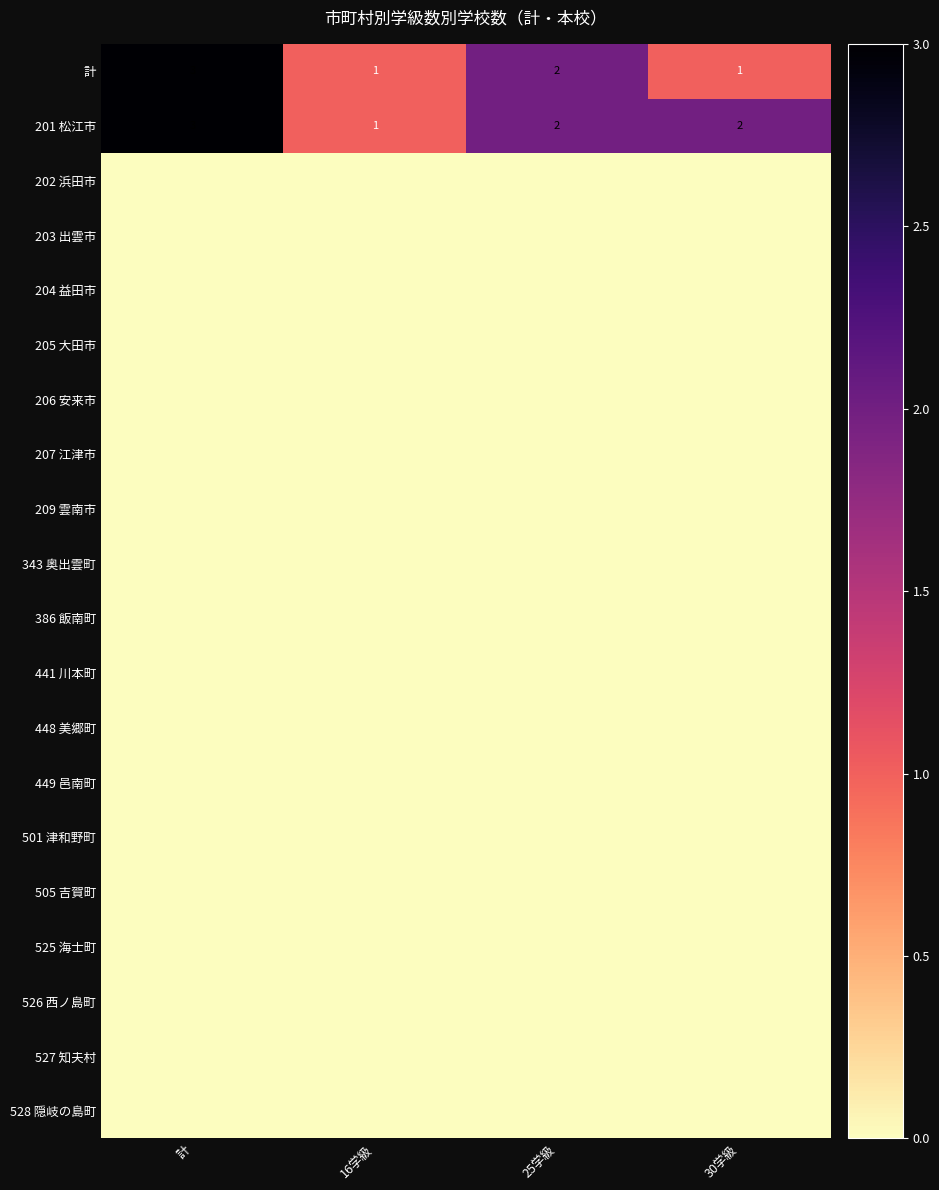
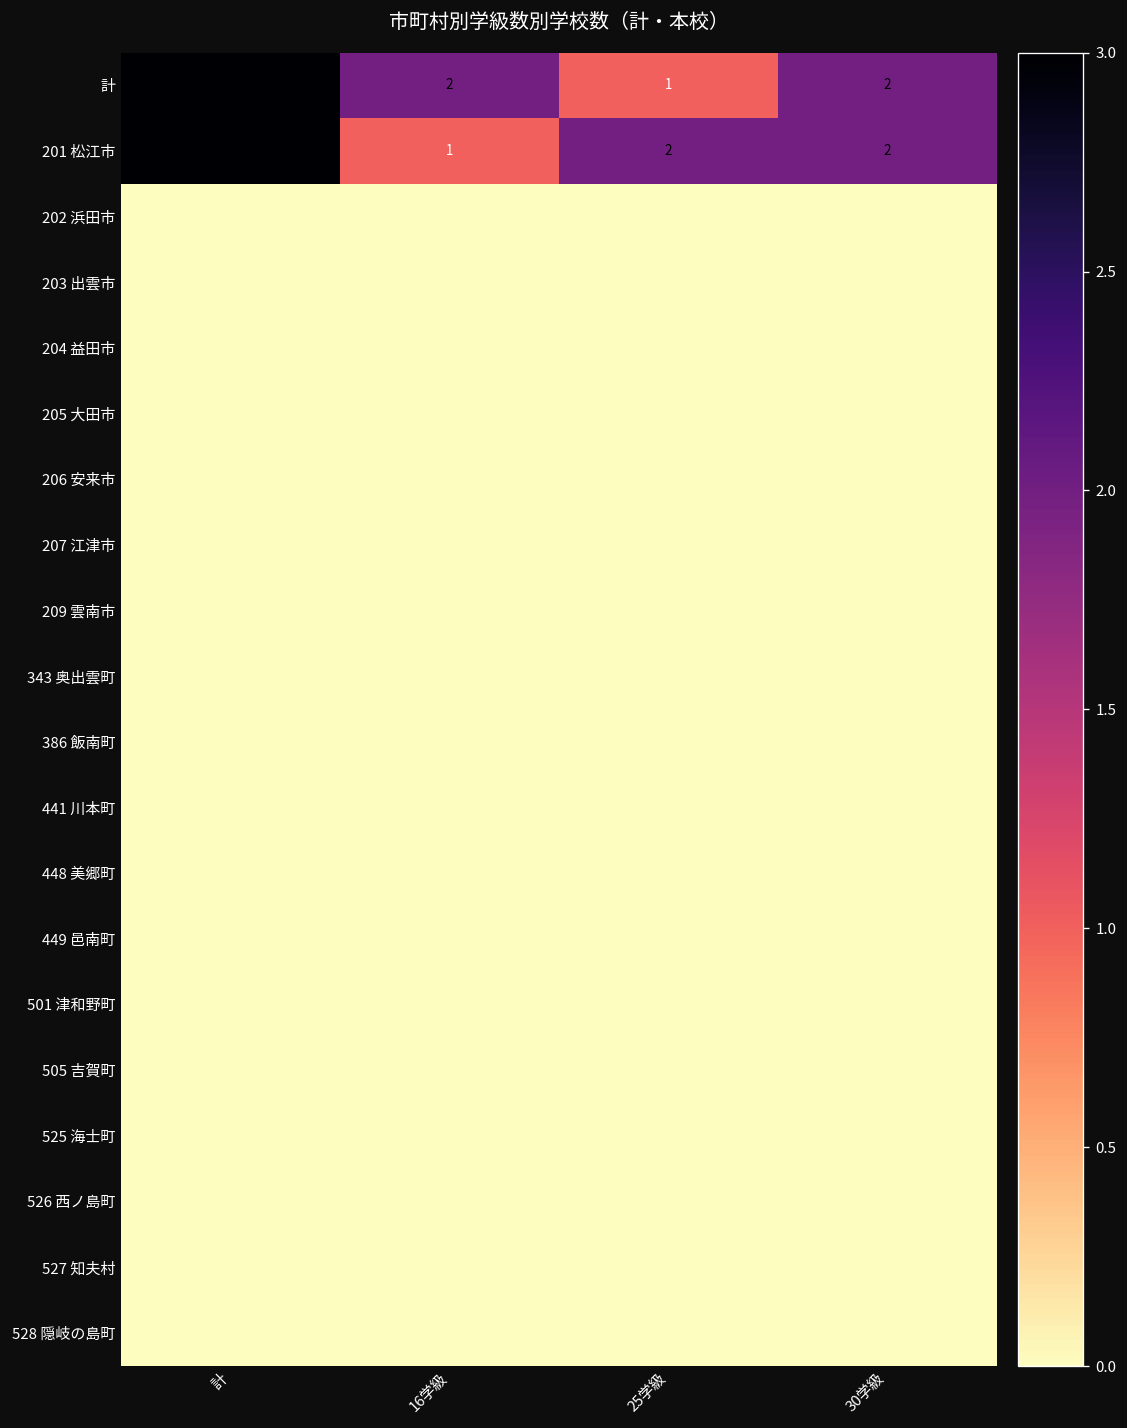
  {
    "計": {
-     "16学級": 1,
-     "25学級": 2,
-     "30学級": 1
+     "16学級": 2,
+     "25学級": 1,
+     "30学級": 2
    },
    "201 松江市": {
      "16学級": 1,
      "25学級": 2,
      "30学級": 2
    }
  }
